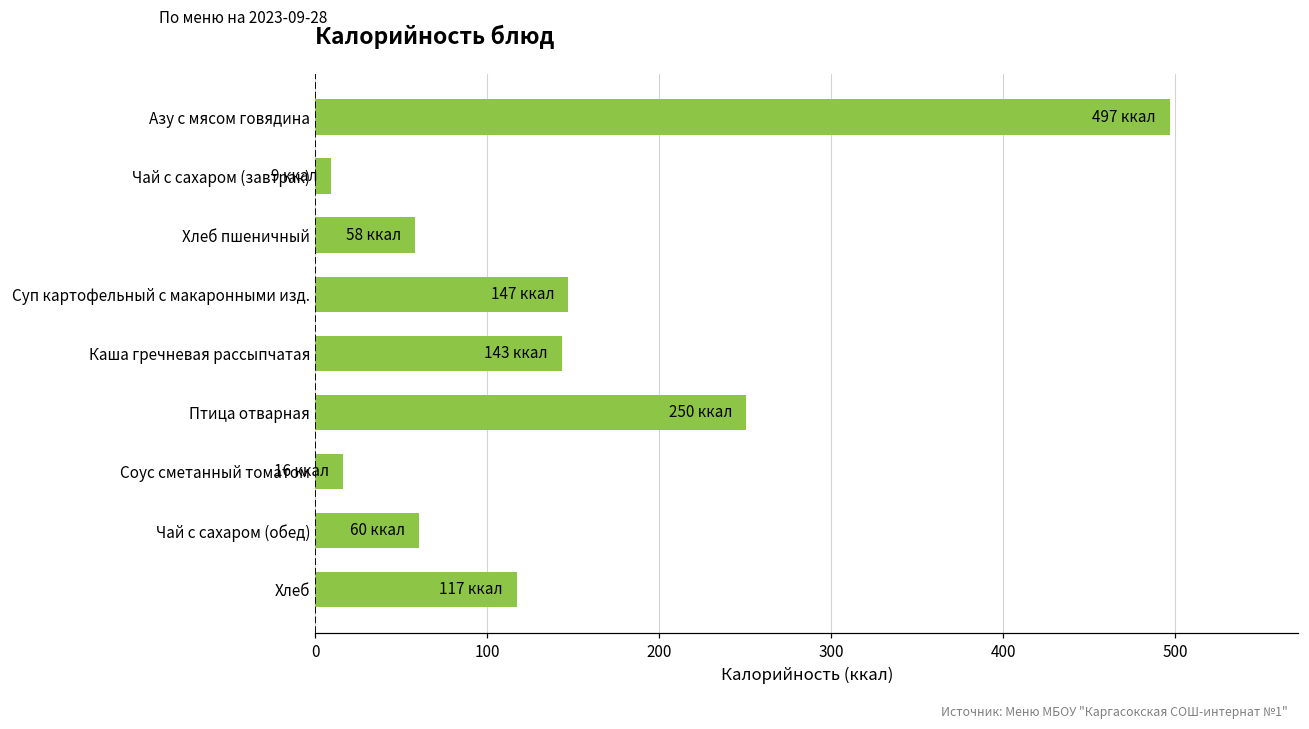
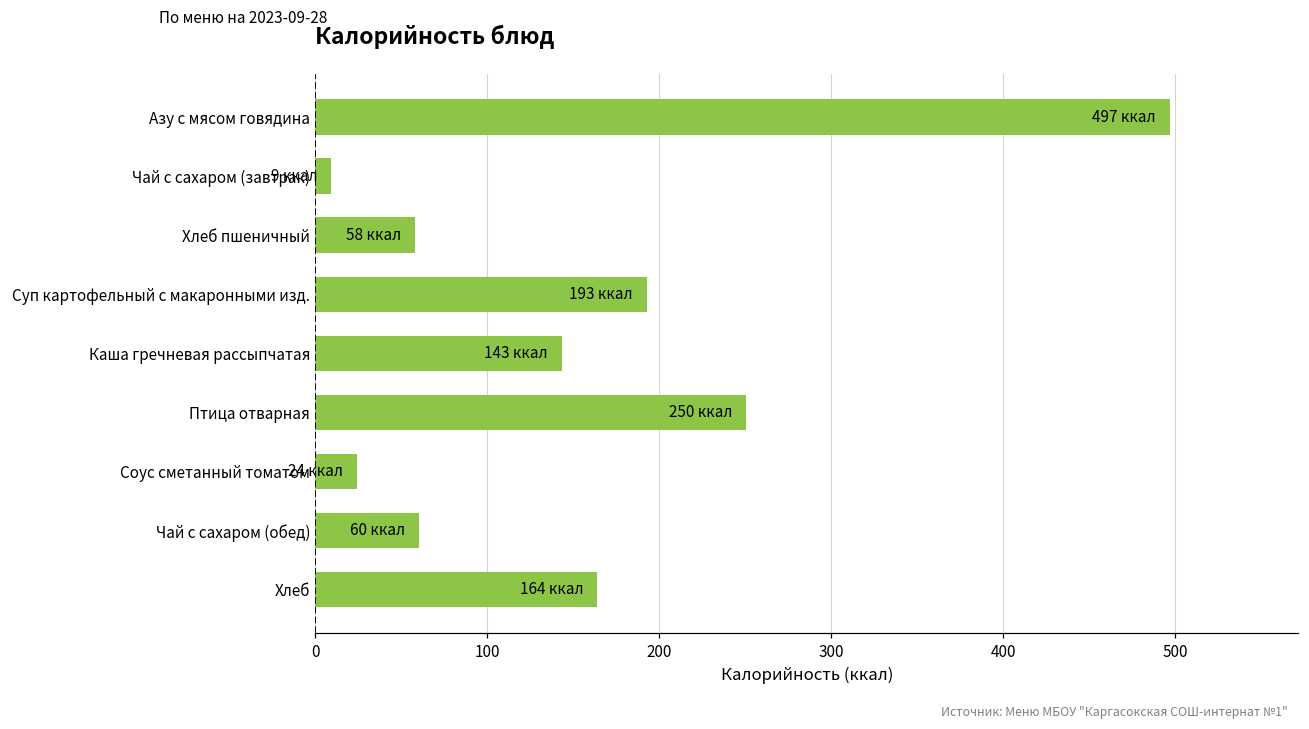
  {
    "Азу с мясом говядина": 497,
    "Чай с сахаром (завтрак)": 9,
    "Хлеб пшеничный": 58,
-   "Суп картофельный с макаронными изд.": 147,
+   "Суп картофельный с макаронными изд.": 193,
    "Каша гречневая рассыпчатая": 143,
    "Птица отварная": 250,
-   "Соус сметанный томатом": 16,
+   "Соус сметанный томатом": 24,
    "Чай с сахаром (обед)": 60,
-   "Хлеб": 117
+   "Хлеб": 164
  }
